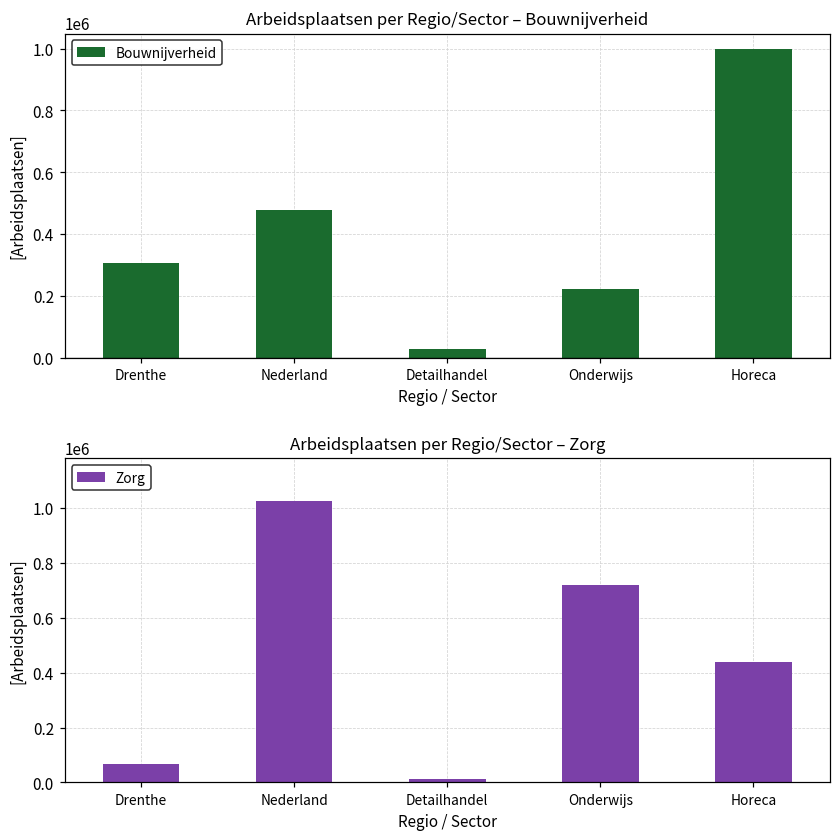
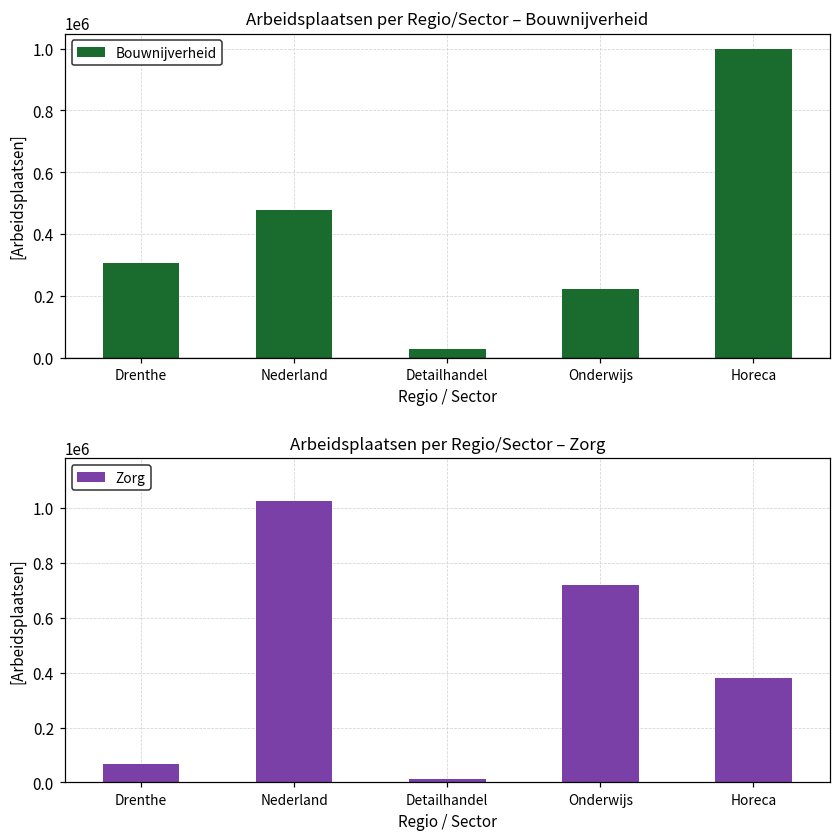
  {
    "Arbeidsplaatsen per Regio/Sector – Bouwnijverheid": {
      "Drenthe": 310000,
      "Nederland": 480000,
      "Detailhandel": 30000,
      "Onderwijs": 220000,
      "Horeca": 1000000
    },
    "Arbeidsplaatsen per Regio/Sector – Zorg": {
      "Drenthe": 70000,
      "Nederland": 1030000,
      "Detailhandel": 10000,
      "Onderwijs": 720000,
-     "Horeca": 440000
+     "Horeca": 380000
    }
  }
